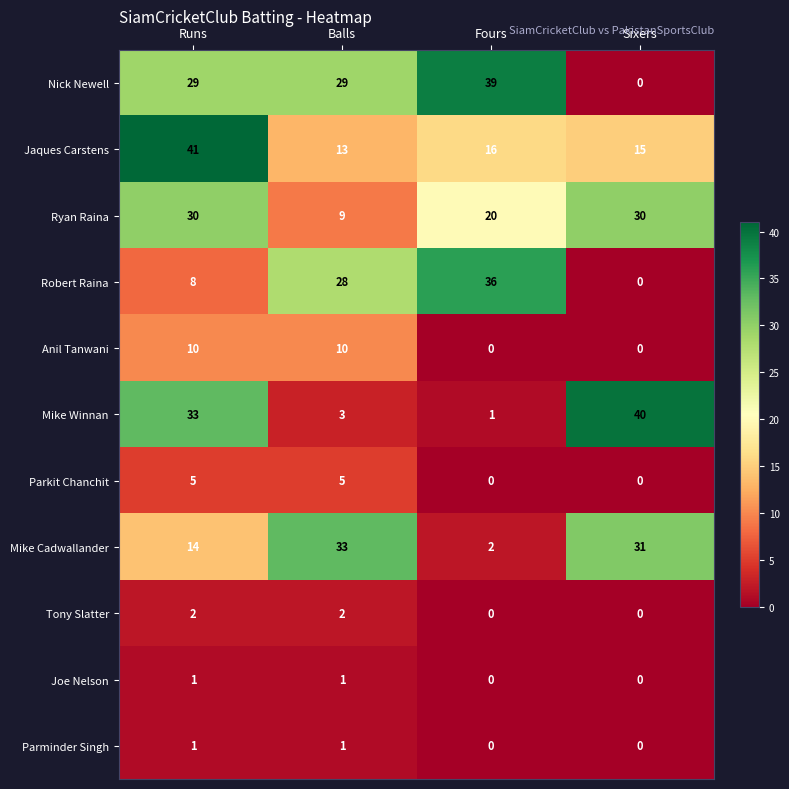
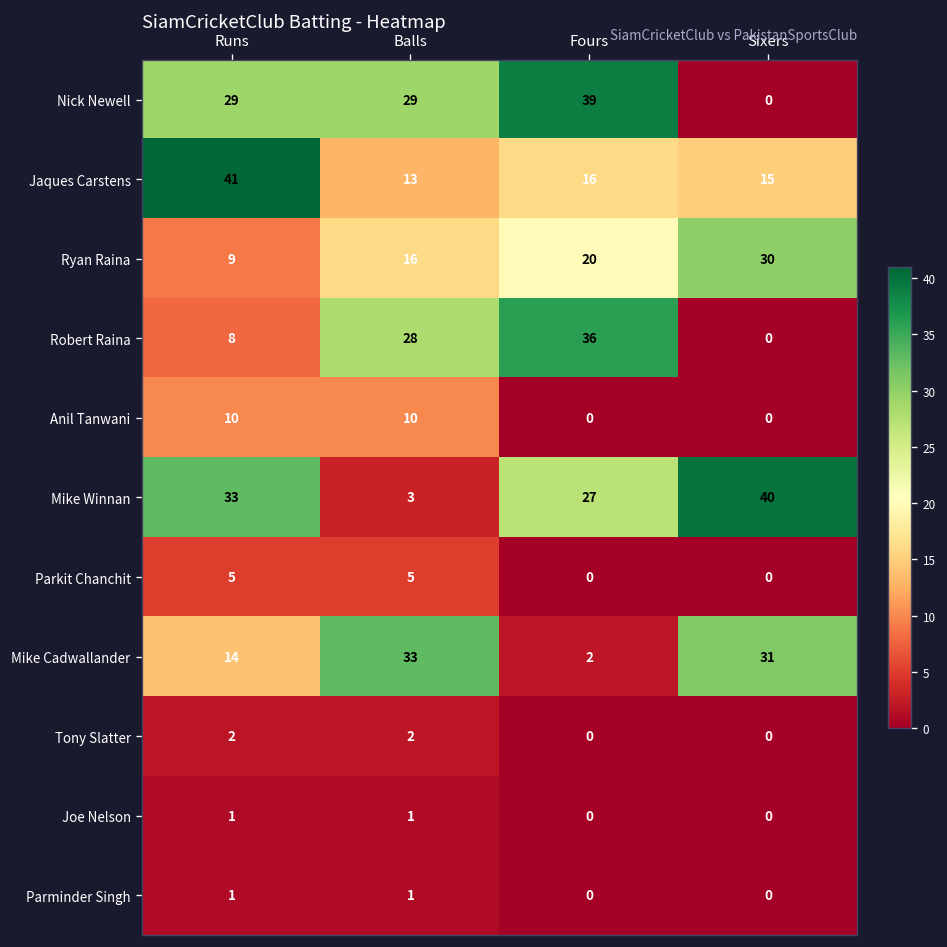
  {
    "Nick Newell": {
      "Runs": 29,
      "Balls": 29,
      "Fours": 39,
      "Sixers": 0
    },
    "Jaques Carstens": {
      "Runs": 41,
      "Balls": 13,
      "Fours": 16,
      "Sixers": 15
    },
    "Ryan Raina": {
-     "Runs": 30,
-     "Balls": 9,
+     "Runs": 9,
+     "Balls": 16,
      "Fours": 20,
      "Sixers": 30
    },
    "Robert Raina": {
      "Runs": 8,
      "Balls": 28,
      "Fours": 36,
      "Sixers": 0
    },
    "Anil Tanwani": {
      "Runs": 10,
      "Balls": 10,
      "Fours": 0,
      "Sixers": 0
    },
    "Mike Winnan": {
      "Runs": 33,
      "Balls": 3,
-     "Fours": 1,
+     "Fours": 27,
      "Sixers": 40
    },
    "Parkit Chanchit": {
      "Runs": 5,
      "Balls": 5,
      "Fours": 0,
      "Sixers": 0
    },
    "Mike Cadwallander": {
      "Runs": 14,
      "Balls": 33,
      "Fours": 2,
      "Sixers": 31
    },
    "Tony Slatter": {
      "Runs": 2,
      "Balls": 2,
      "Fours": 0,
      "Sixers": 0
    },
    "Joe Nelson": {
      "Runs": 1,
      "Balls": 1,
      "Fours": 0,
      "Sixers": 0
    },
    "Parminder Singh": {
      "Runs": 1,
      "Balls": 1,
      "Fours": 0,
      "Sixers": 0
    }
  }
